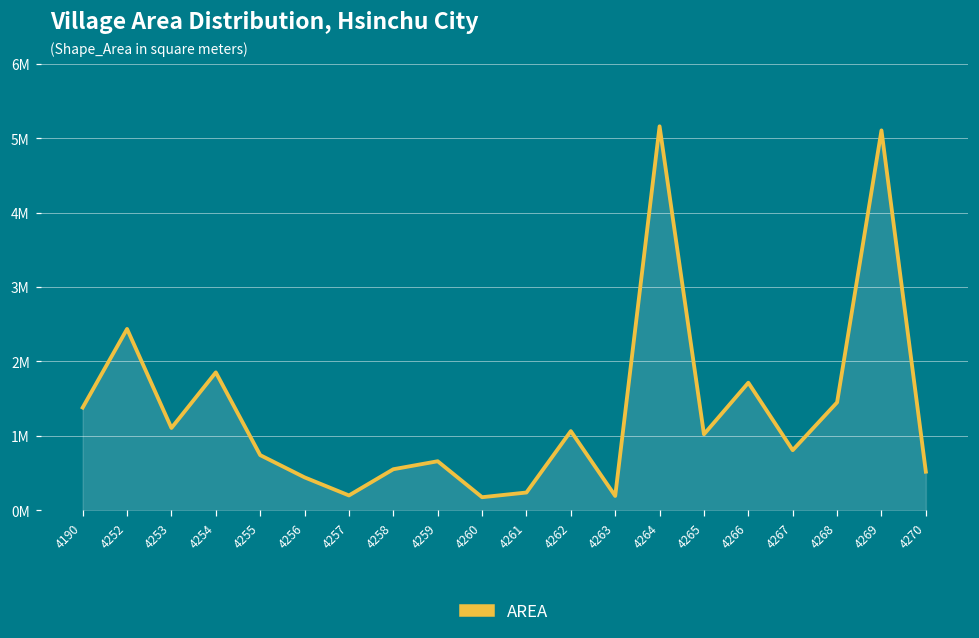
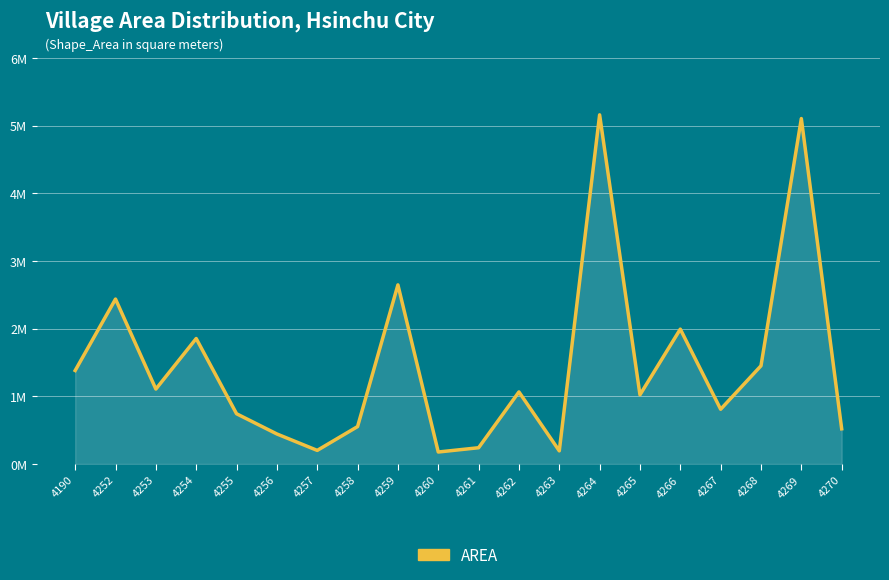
  {
    "4190": 1400000,
    "4252": 2400000,
    "4253": 1100000,
    "4254": 1900000,
    "4255": 700000,
    "4256": 400000,
    "4257": 200000,
    "4258": 600000,
-   "4259": 700000,
+   "4259": 2600000,
    "4260": 200000,
    "4261": 200000,
    "4262": 1100000,
    "4263": 200000,
    "4264": 5200000,
    "4265": 1000000,
-   "4266": 1700000,
+   "4266": 2000000,
    "4267": 800000,
    "4268": 1500000,
    "4269": 5100000,
    "4270": 500000
  }
